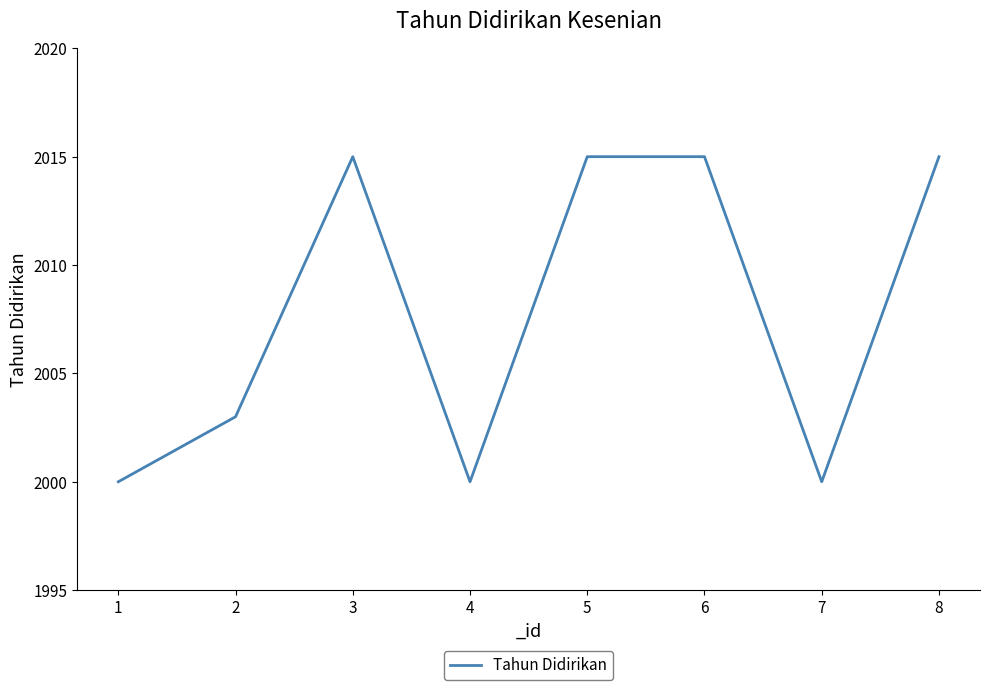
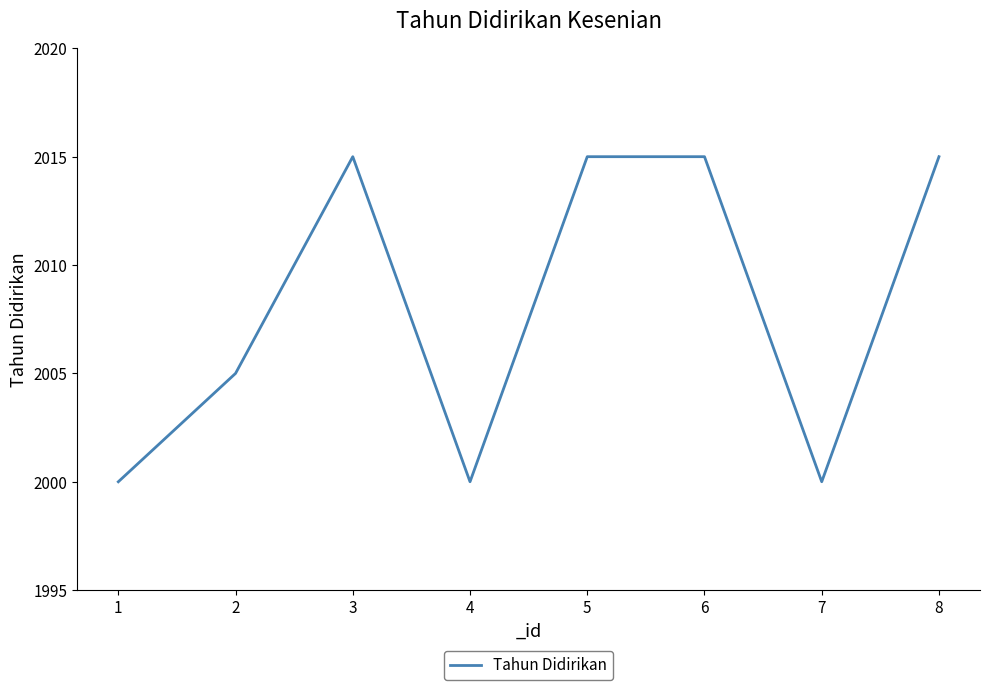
  {
    "1": 2000,
-   "2": 2003,
+   "2": 2005,
    "3": 2015,
    "4": 2000,
    "5": 2015,
    "6": 2015,
    "7": 2000,
    "8": 2015
  }
